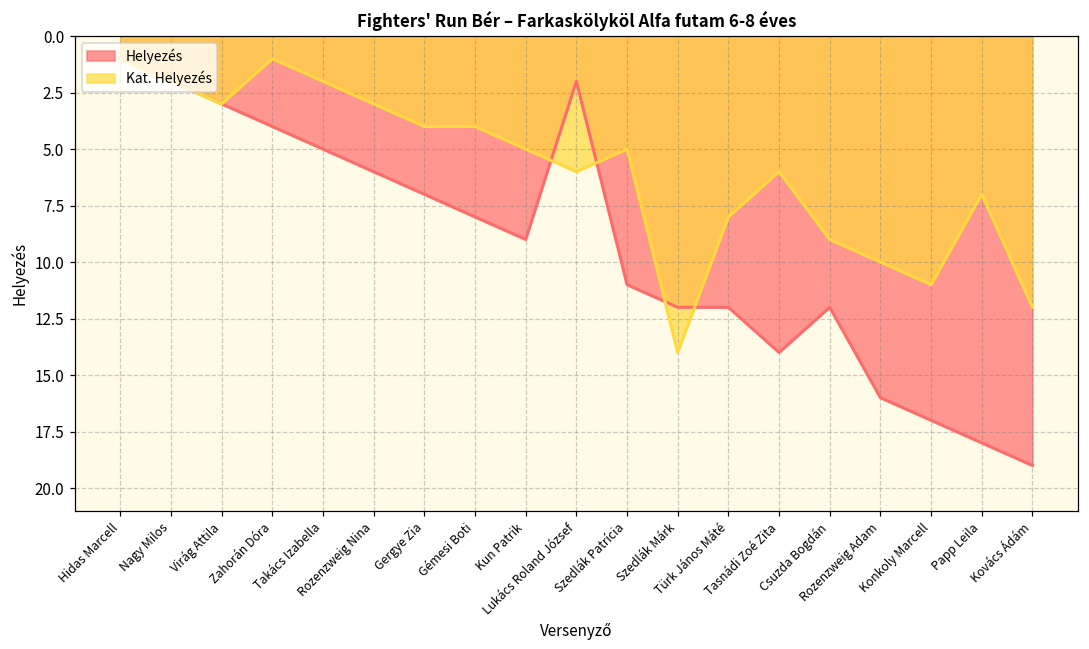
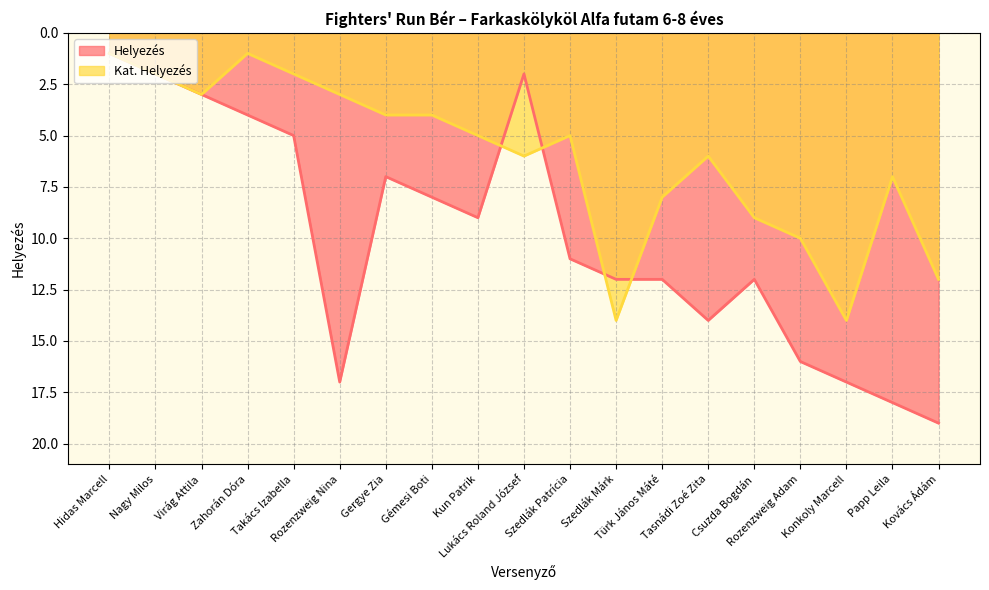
  {
    "Helyezés": {
      "Zahorán Dóra": 4,
      "Takács Izabella": 5,
-     "Rozenzweig Nina": 6,
+     "Rozenzweig Nina": 17,
      "Gergye Zia": 7,
      "Gémesi Boti": 8,
      "Kun Patrik": 9,
      "Lukács Roland József": 2,
      "Szedlák Patrícia": 11,
      "Szedlák Márk": 12,
      "Türk János Máté": 12,
      "Tasnádi Zoé Zita": 14,
      "Csuzda Bogdán": 12,
      "Rozenzweig Adam": 16,
      "Konkoly Marcell": 17,
      "Papp Leila": 18,
      "Kovács Ádám": 19
    },
    "Kat. Helyezés": {
      "Zahorán Dóra": 1,
      "Takács Izabella": 2,
      "Rozenzweig Nina": 3,
      "Gergye Zia": 4,
      "Gémesi Boti": 4,
      "Kun Patrik": 5,
      "Lukács Roland József": 6,
      "Szedlák Patrícia": 5,
      "Szedlák Márk": 14,
      "Türk János Máté": 8,
      "Tasnádi Zoé Zita": 6,
      "Csuzda Bogdán": 9,
      "Rozenzweig Adam": 10,
-     "Konkoly Marcell": 11,
+     "Konkoly Marcell": 14,
      "Papp Leila": 7,
      "Kovács Ádám": 12
    }
  }
